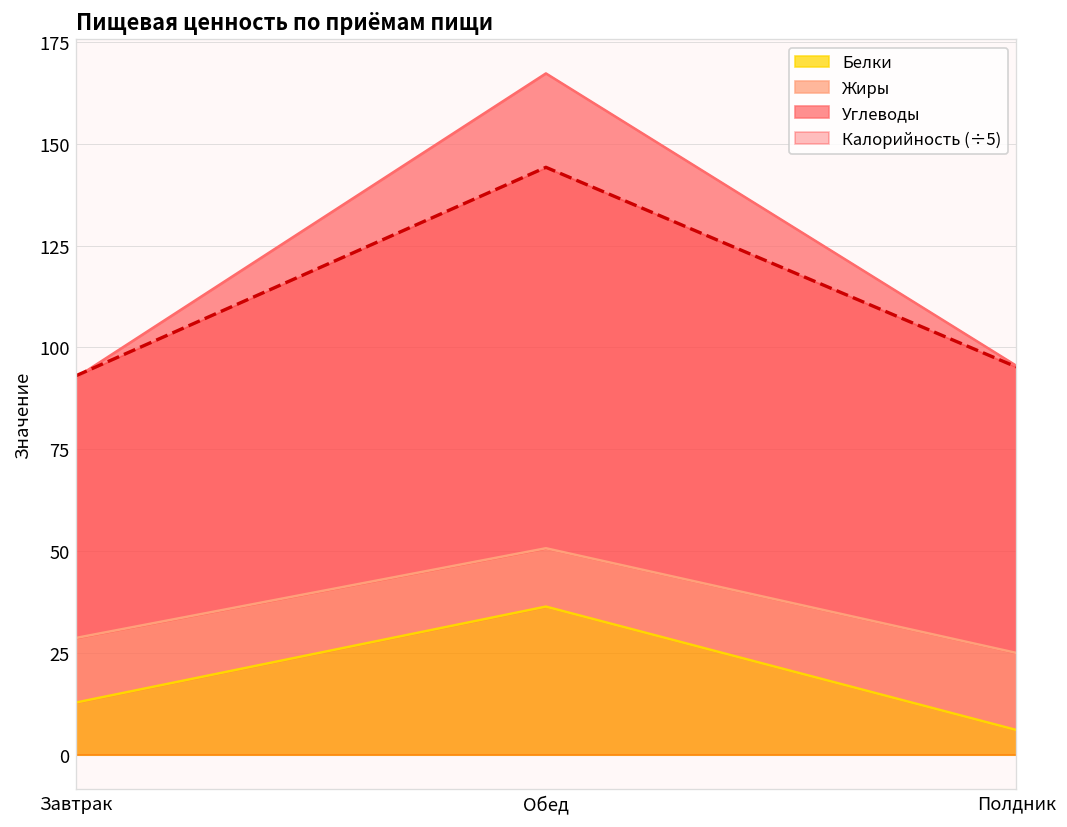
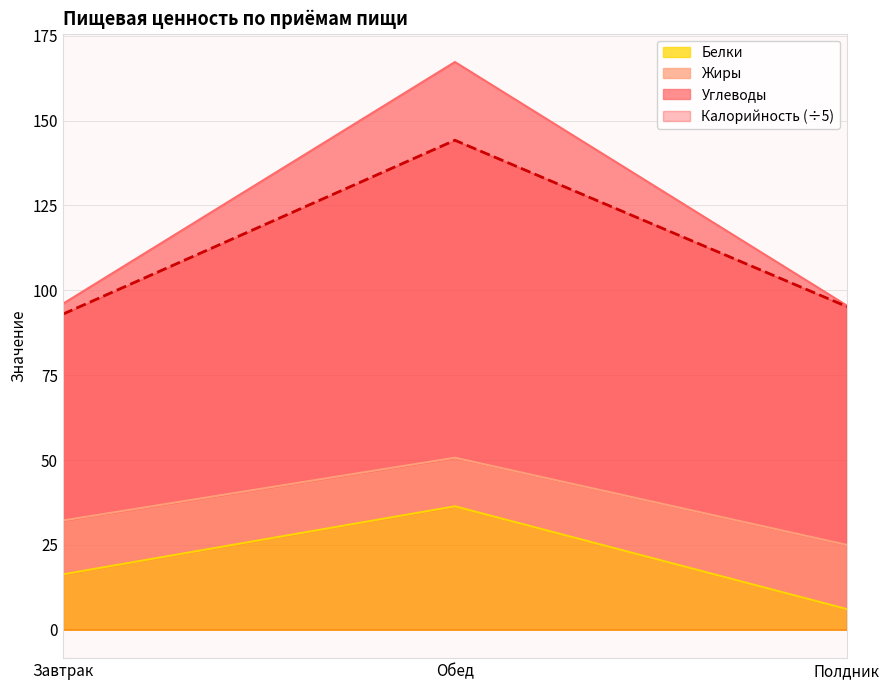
  {
    "Белки": {
-     "Завтрак": 13,
+     "Завтрак": 16,
      "Обед": 36,
      "Полдник": 6
    }
  }
